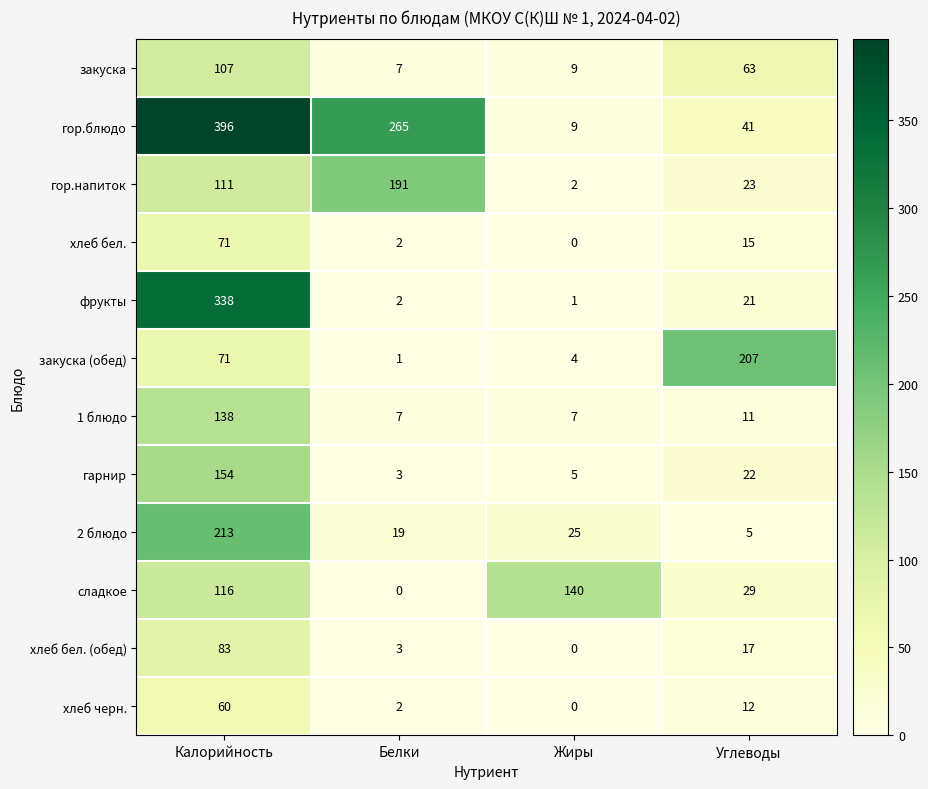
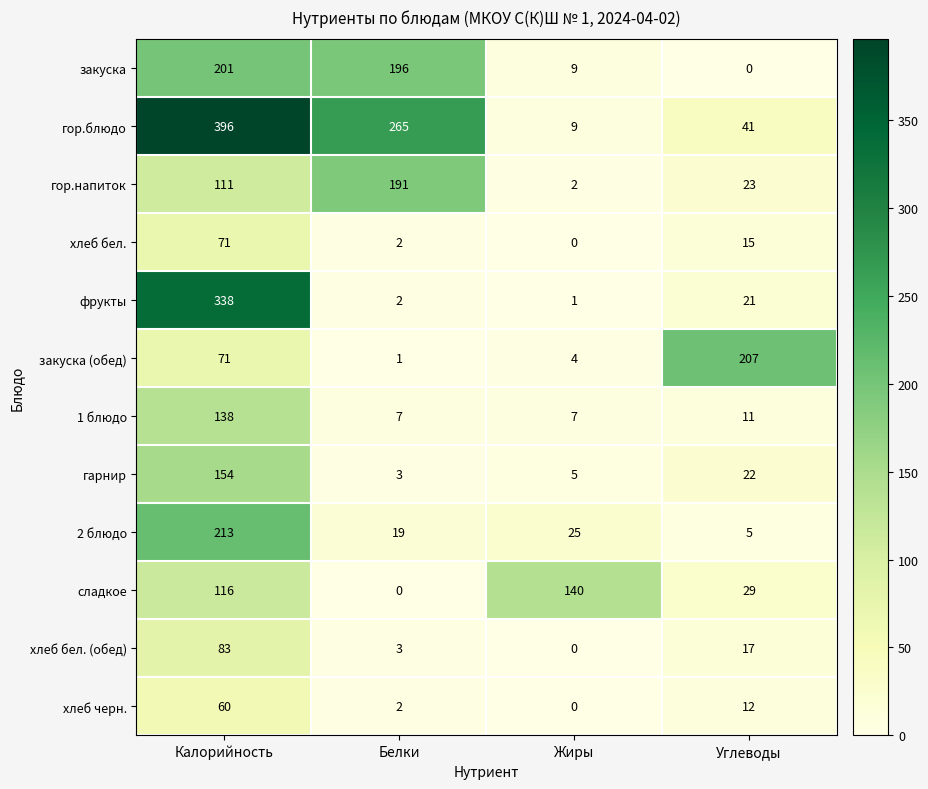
  {
    "закуска": {
-     "Калорийность": 107,
-     "Белки": 7,
+     "Калорийность": 201,
+     "Белки": 196,
      "Жиры": 9,
-     "Углеводы": 63
+     "Углеводы": 0
    },
    "гор.блюдо": {
      "Калорийность": 396,
      "Белки": 265,
      "Жиры": 9,
      "Углеводы": 41
    },
    "гор.напиток": {
      "Калорийность": 111,
      "Белки": 191,
      "Жиры": 2,
      "Углеводы": 23
    },
    "хлеб бел.": {
      "Калорийность": 71,
      "Белки": 2,
      "Жиры": 0,
      "Углеводы": 15
    },
    "фрукты": {
      "Калорийность": 338,
      "Белки": 2,
      "Жиры": 1,
      "Углеводы": 21
    },
    "закуска (обед)": {
      "Калорийность": 71,
      "Белки": 1,
      "Жиры": 4,
      "Углеводы": 207
    },
    "1 блюдо": {
      "Калорийность": 138,
      "Белки": 7,
      "Жиры": 7,
      "Углеводы": 11
    },
    "гарнир": {
      "Калорийность": 154,
      "Белки": 3,
      "Жиры": 5,
      "Углеводы": 22
    },
    "2 блюдо": {
      "Калорийность": 213,
      "Белки": 19,
      "Жиры": 25,
      "Углеводы": 5
    },
    "сладкое": {
      "Калорийность": 116,
      "Белки": 0,
      "Жиры": 140,
      "Углеводы": 29
    },
    "хлеб бел. (обед)": {
      "Калорийность": 83,
      "Белки": 3,
      "Жиры": 0,
      "Углеводы": 17
    },
    "хлеб черн.": {
      "Калорийность": 60,
      "Белки": 2,
      "Жиры": 0,
      "Углеводы": 12
    }
  }
